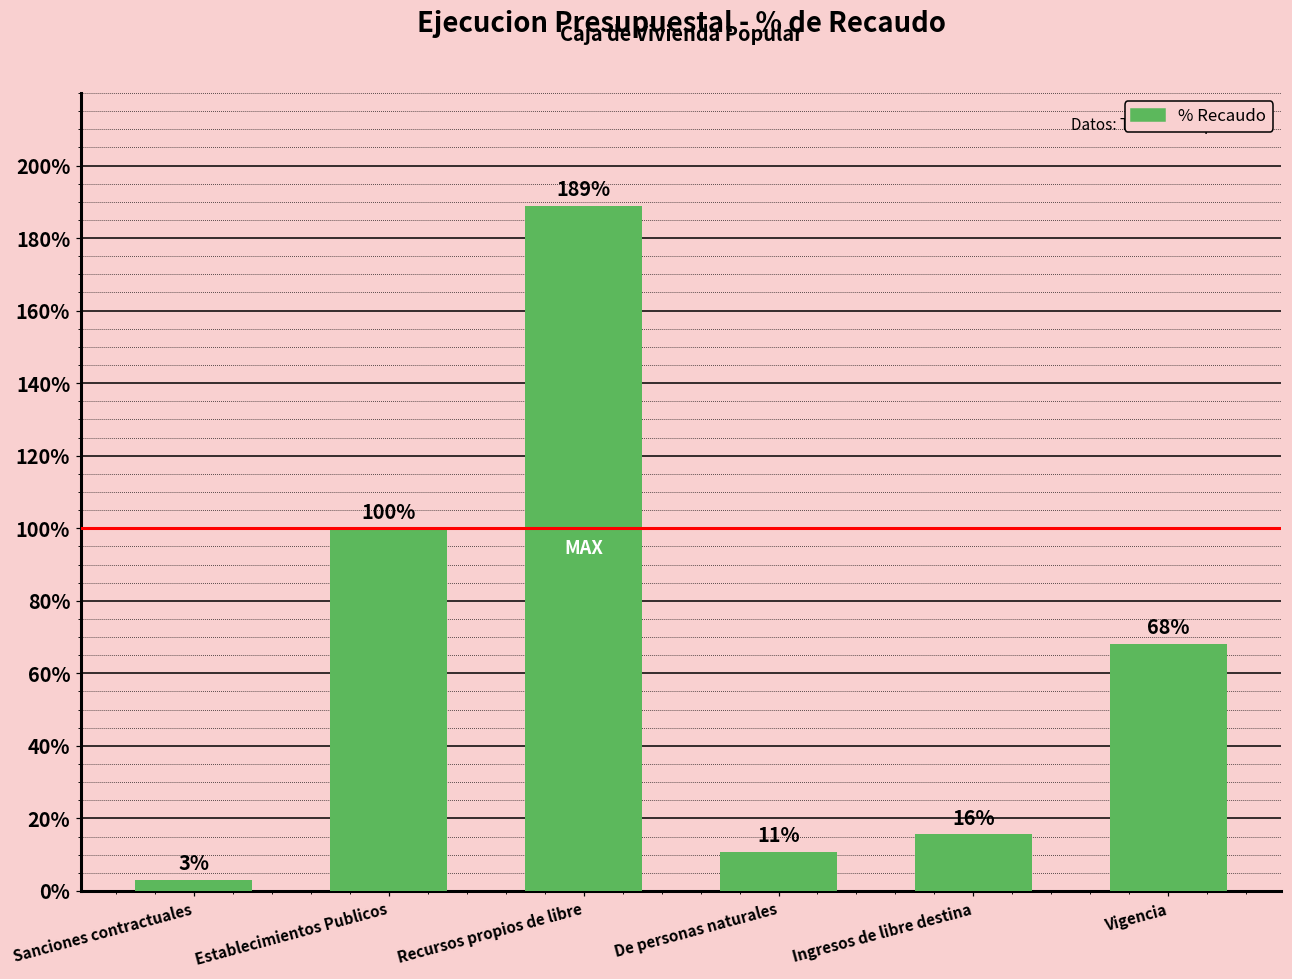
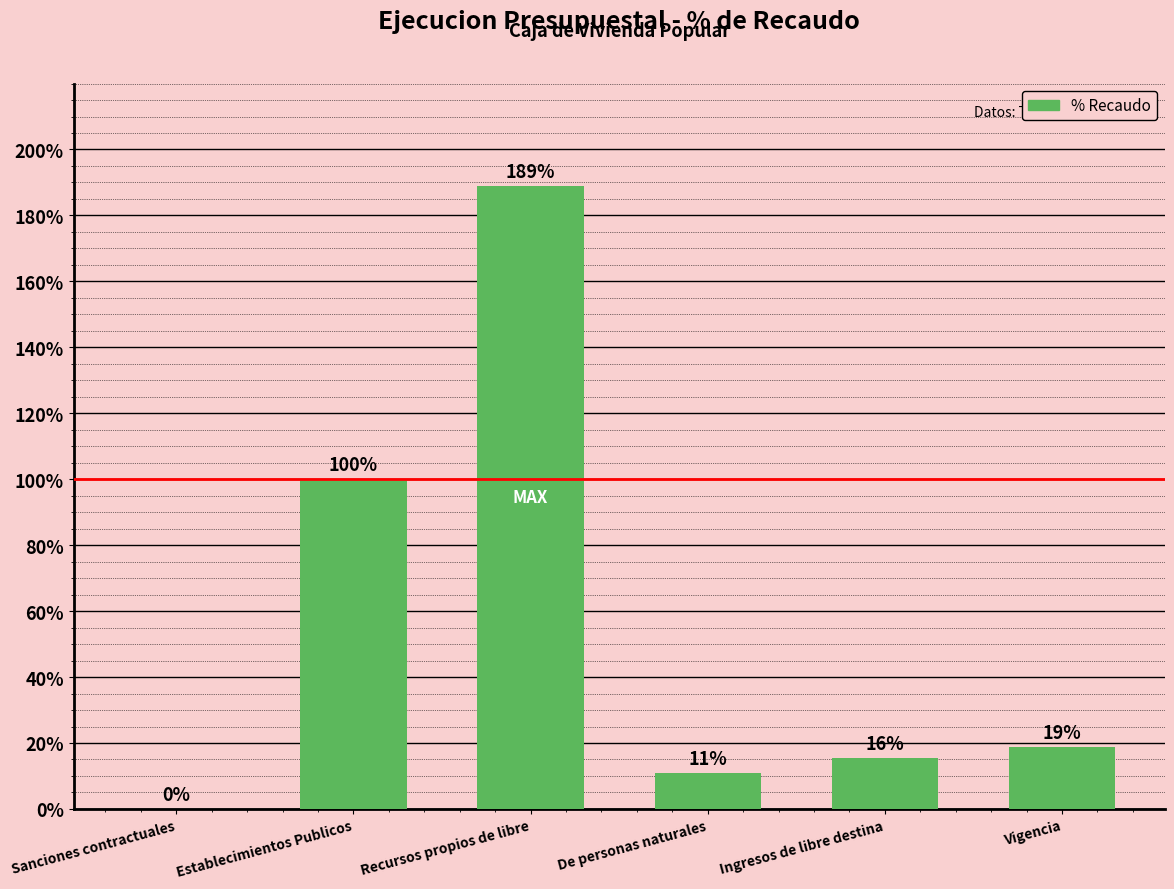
  {
-   "Sanciones contractuales": "3%",
+   "Sanciones contractuales": "0%",
    "Establecimientos Publicos": "100%",
    "Recursos propios de libre": "189%",
    "De personas naturales": "11%",
    "Ingresos de libre destina": "16%",
-   "Vigencia": "68%"
+   "Vigencia": "19%"
  }
